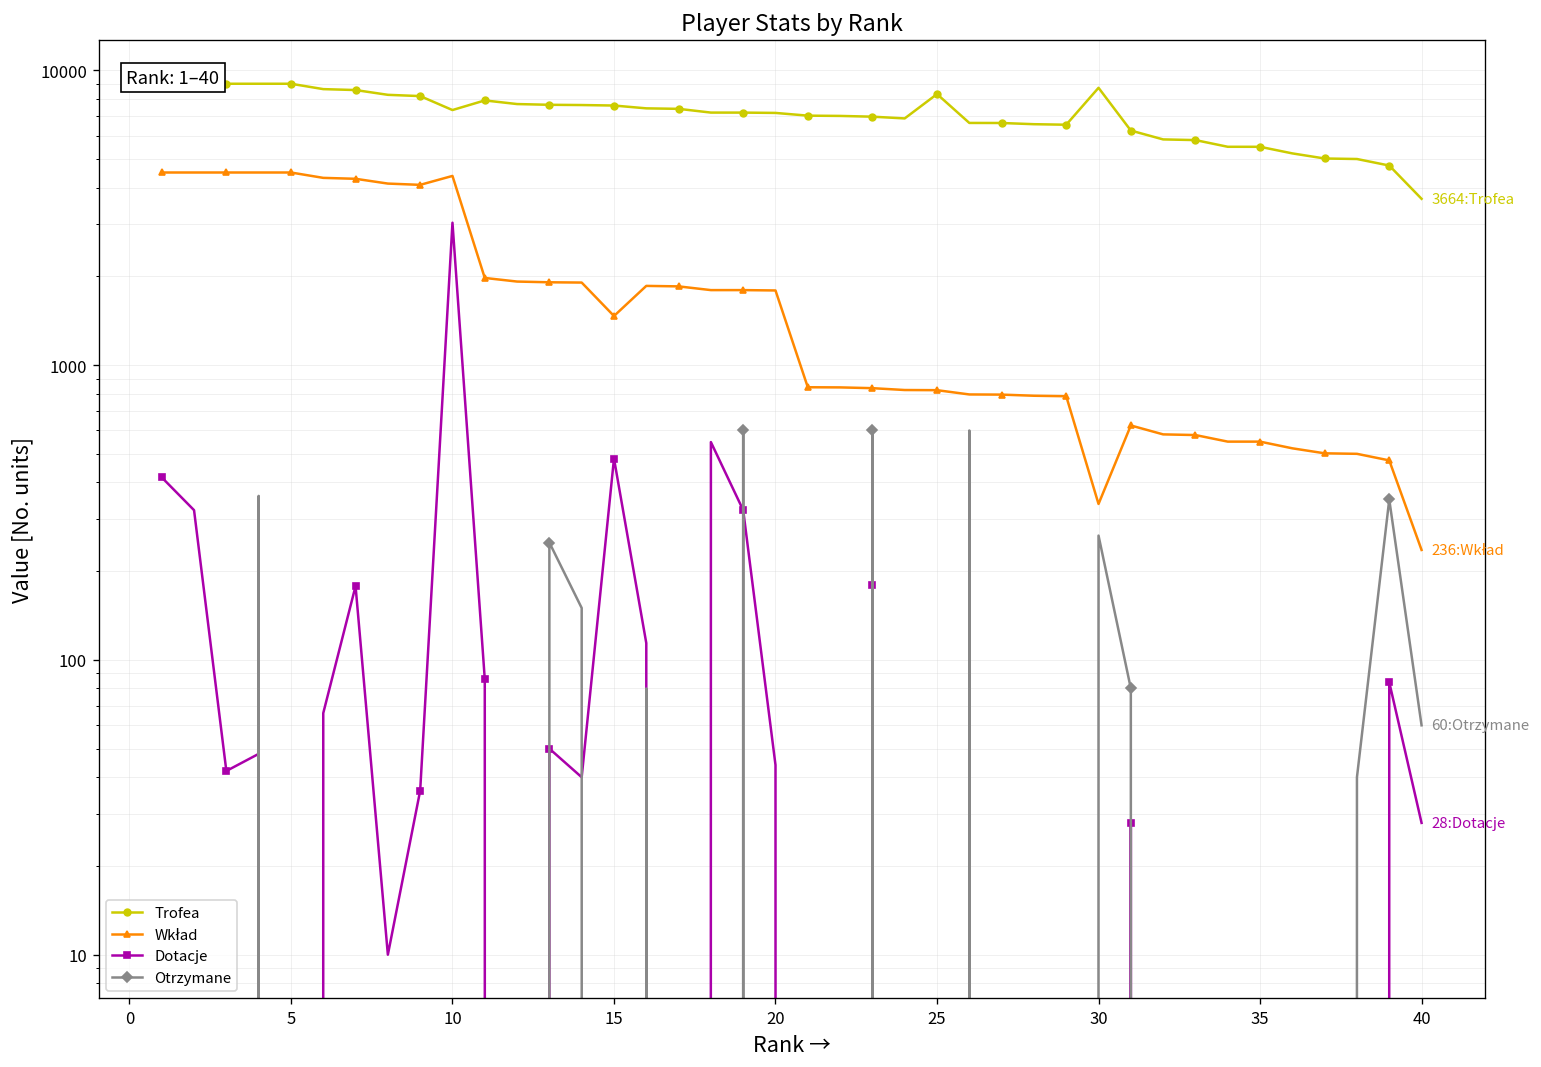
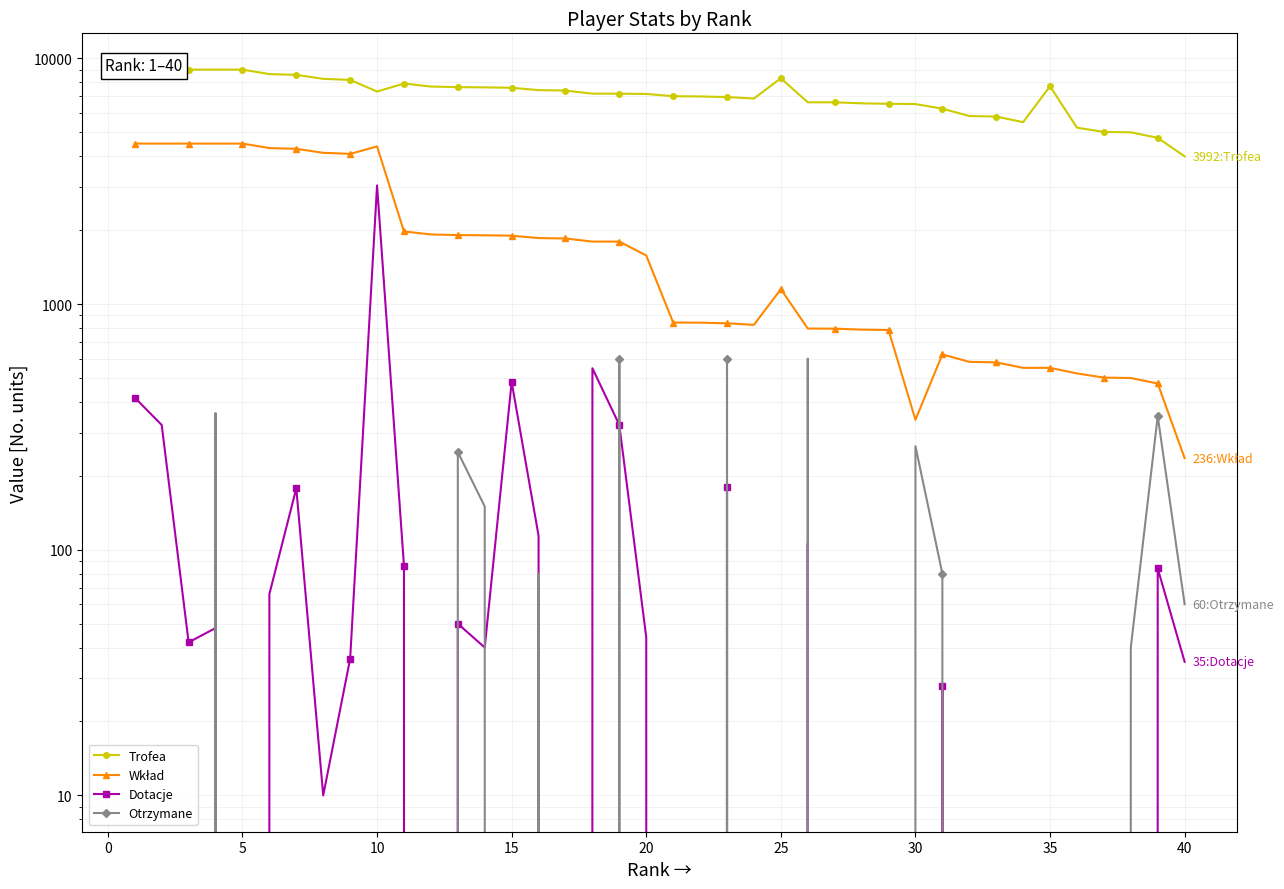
  {
    "Trofea": {
-     "30": "8700",
-     "35": "5500",
-     "40": "3664:"
+     "30": "6500",
+     "35": "7700",
+     "40": "3992:"
    },
    "Wkład": {
      "5": "4500",
      "10": "4400",
-     "15": "1500",
-     "20": "1800",
-     "25": "820",
+     "15": "1900",
+     "20": "1600",
+     "25": "1200",
      "30": "340",
      "35": "550"
    },
    "Dotacje": {
-     "40": "28:"
+     "40": "35:"
    },
    "Otrzymane": {
      "40": "60:"
    }
  }
